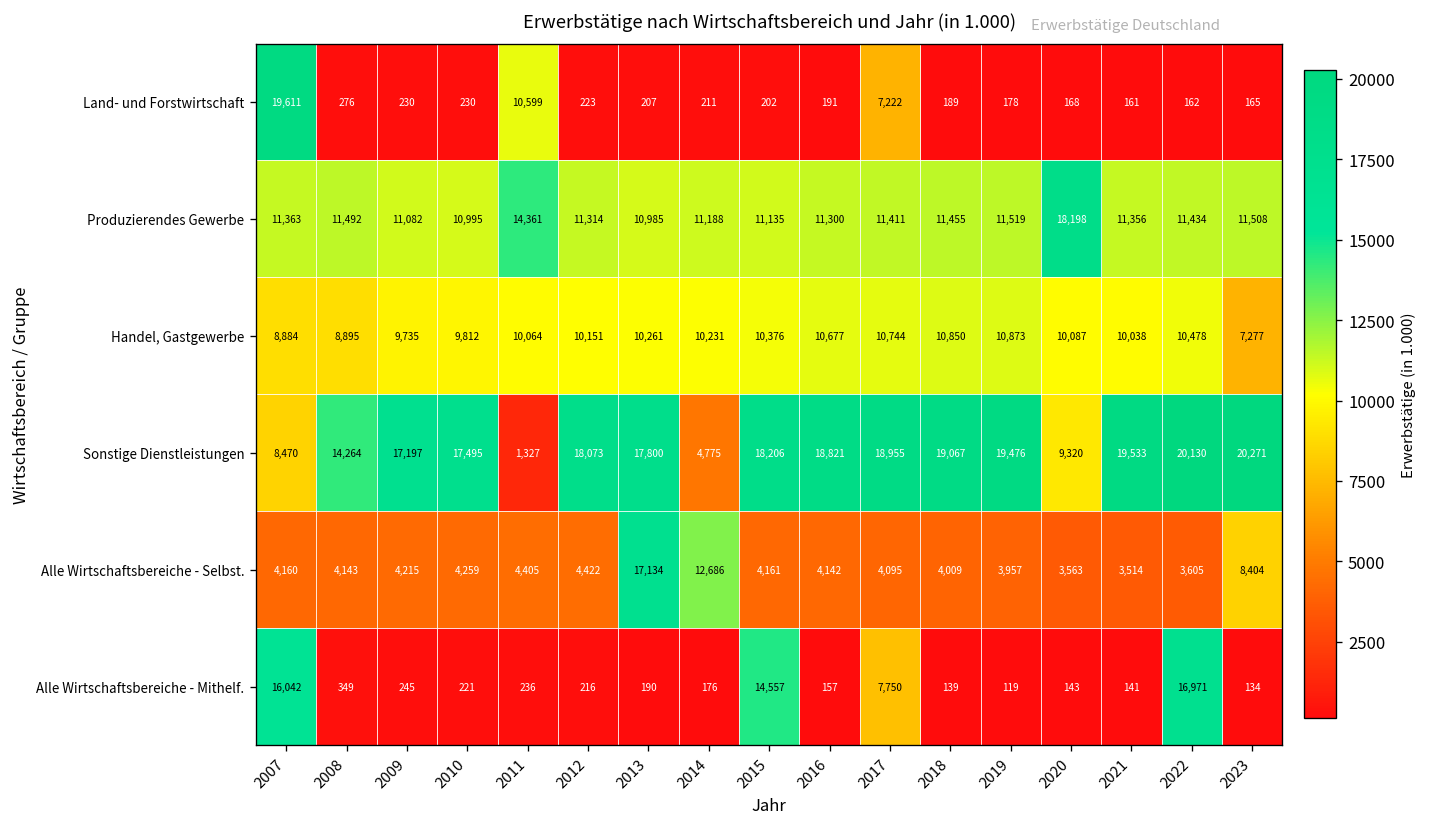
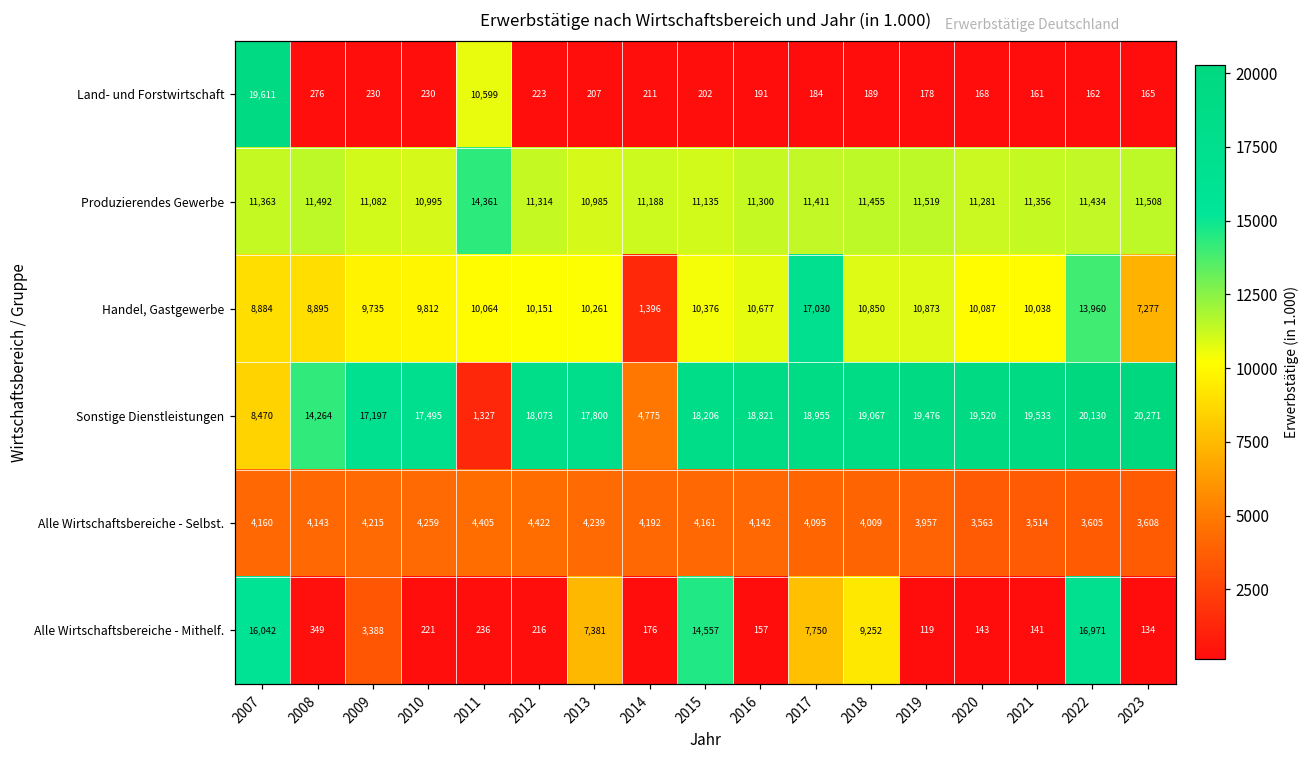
  {
    "Land- und Forstwirtschaft": {
      "2007": "19,611",
      "2008": "276",
      "2009": "230",
      "2010": "230",
      "2011": "10,599",
      "2012": "223",
      "2013": "207",
      "2014": "211",
      "2015": "202",
      "2016": "191",
-     "2017": "7,222",
+     "2017": "184",
      "2018": "189",
      "2019": "178",
      "2020": "168",
      "2021": "161",
      "2022": "162",
      "2023": "165"
    },
    "Produzierendes Gewerbe": {
      "2007": "11,363",
      "2008": "11,492",
      "2009": "11,082",
      "2010": "10,995",
      "2011": "14,361",
      "2012": "11,314",
      "2013": "10,985",
      "2014": "11,188",
      "2015": "11,135",
      "2016": "11,300",
      "2017": "11,411",
      "2018": "11,455",
      "2019": "11,519",
-     "2020": "18,198",
+     "2020": "11,281",
      "2021": "11,356",
      "2022": "11,434",
      "2023": "11,508"
    },
    "Handel, Gastgewerbe": {
      "2007": "8,884",
      "2008": "8,895",
      "2009": "9,735",
      "2010": "9,812",
      "2011": "10,064",
      "2012": "10,151",
      "2013": "10,261",
-     "2014": "10,231",
+     "2014": "1,396",
      "2015": "10,376",
      "2016": "10,677",
-     "2017": "10,744",
+     "2017": "17,030",
      "2018": "10,850",
      "2019": "10,873",
      "2020": "10,087",
      "2021": "10,038",
-     "2022": "10,478",
+     "2022": "13,960",
      "2023": "7,277"
    },
    "Sonstige Dienstleistungen": {
      "2007": "8,470",
      "2008": "14,264",
      "2009": "17,197",
      "2010": "17,495",
      "2011": "1,327",
      "2012": "18,073",
      "2013": "17,800",
      "2014": "4,775",
      "2015": "18,206",
      "2016": "18,821",
      "2017": "18,955",
      "2018": "19,067",
      "2019": "19,476",
-     "2020": "9,320",
+     "2020": "19,520",
      "2021": "19,533",
      "2022": "20,130",
      "2023": "20,271"
    },
    "Alle Wirtschaftsbereiche - Selbst.": {
      "2007": "4,160",
      "2008": "4,143",
      "2009": "4,215",
      "2010": "4,259",
      "2011": "4,405",
      "2012": "4,422",
-     "2013": "17,134",
-     "2014": "12,686",
+     "2013": "4,239",
+     "2014": "4,192",
      "2015": "4,161",
      "2016": "4,142",
      "2017": "4,095",
      "2018": "4,009",
      "2019": "3,957",
      "2020": "3,563",
      "2021": "3,514",
      "2022": "3,605",
-     "2023": "8,404"
+     "2023": "3,608"
    },
    "Alle Wirtschaftsbereiche - Mithelf.": {
      "2007": "16,042",
      "2008": "349",
-     "2009": "245",
+     "2009": "3,388",
      "2010": "221",
      "2011": "236",
      "2012": "216",
-     "2013": "190",
+     "2013": "7,381",
      "2014": "176",
      "2015": "14,557",
      "2016": "157",
      "2017": "7,750",
-     "2018": "139",
+     "2018": "9,252",
      "2019": "119",
      "2020": "143",
      "2021": "141",
      "2022": "16,971",
      "2023": "134"
    }
  }
